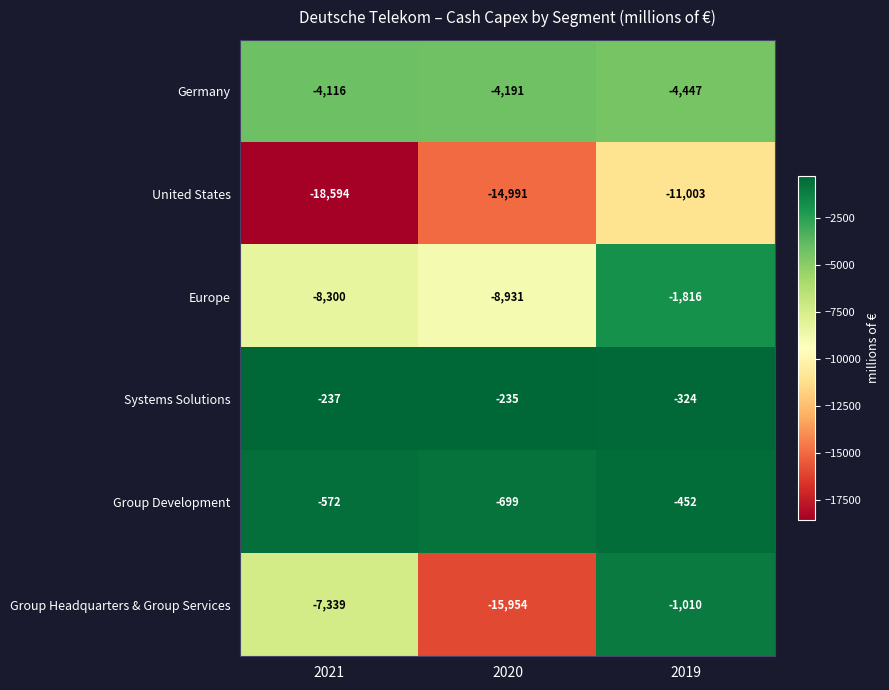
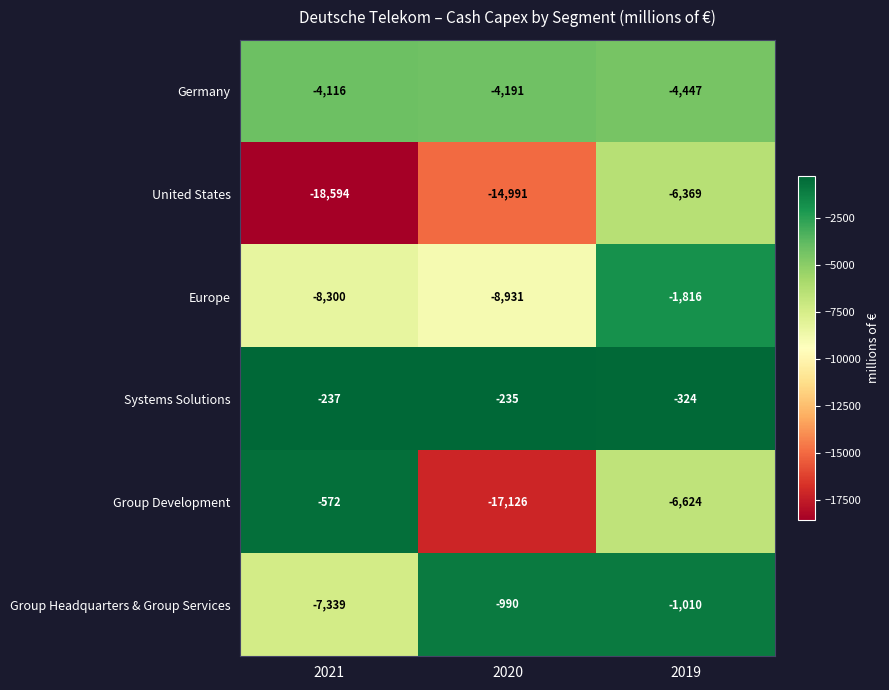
  {
    "Germany": {
      "2021": "-4,116",
      "2020": "-4,191",
      "2019": "-4,447"
    },
    "United States": {
      "2021": "-18,594",
      "2020": "-14,991",
-     "2019": "-11,003"
+     "2019": "-6,369"
    },
    "Europe": {
      "2021": "-8,300",
      "2020": "-8,931",
      "2019": "-1,816"
    },
    "Systems Solutions": {
      "2021": "-237",
      "2020": "-235",
      "2019": "-324"
    },
    "Group Development": {
      "2021": "-572",
-     "2020": "-699",
-     "2019": "-452"
+     "2020": "-17,126",
+     "2019": "-6,624"
    },
    "Group Headquarters & Group Services": {
      "2021": "-7,339",
-     "2020": "-15,954",
+     "2020": "-990",
      "2019": "-1,010"
    }
  }
